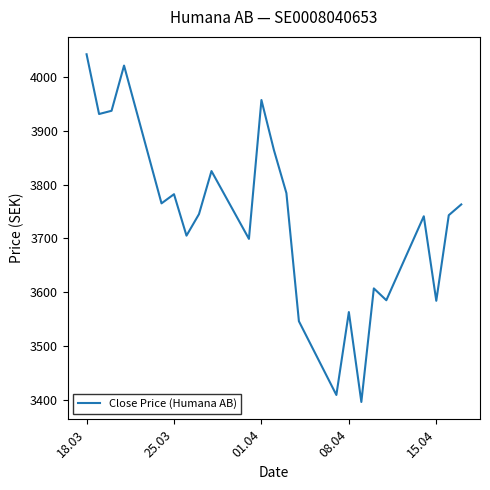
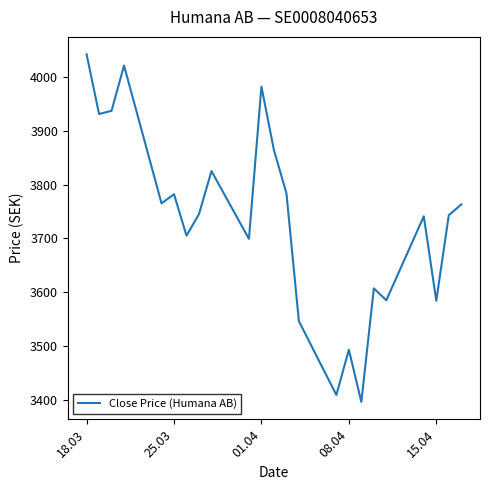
  {
    "18.03": 4040,
    "25.03": 3780,
-   "01.04": 3960,
-   "08.04": 3560,
+   "01.04": 3980,
+   "08.04": 3490,
    "15.04": 3580
  }
